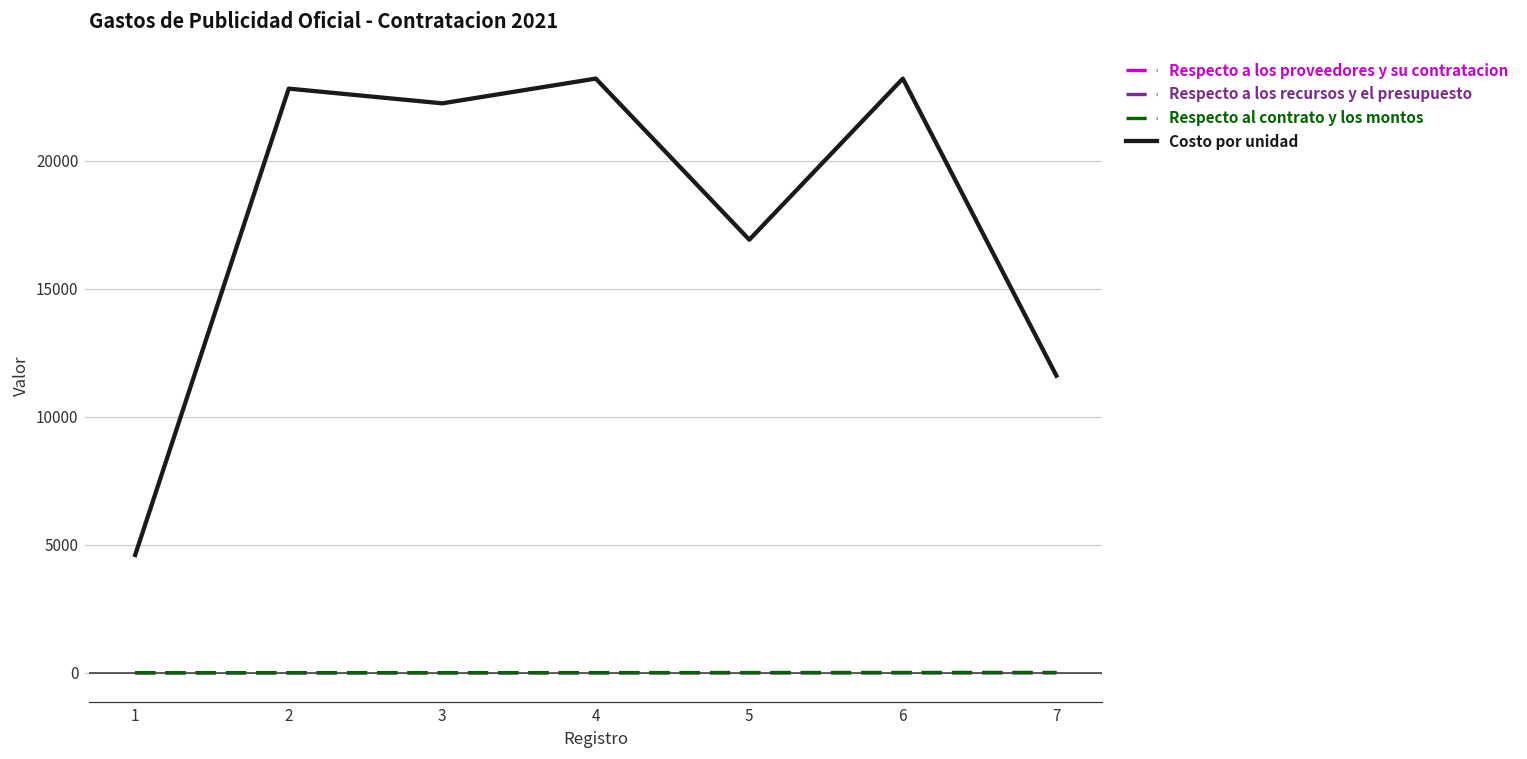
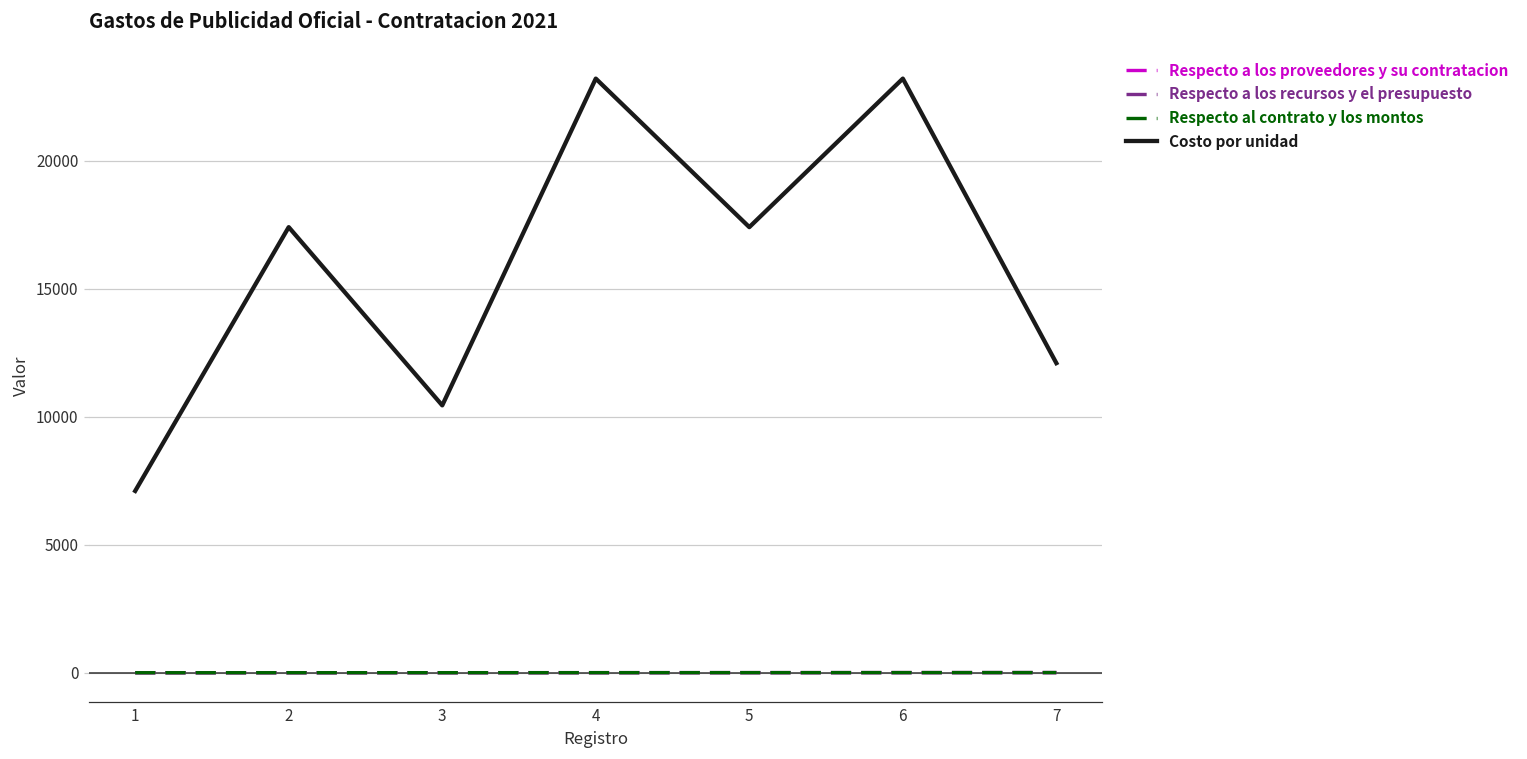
  {
    "Respecto al contrato y los montos": {
      "1": 0,
      "2": 0,
      "3": 0,
      "4": 0,
      "5": 0,
      "6": 0,
      "7": 0
    },
    "Costo por unidad": {
-     "1": 4600,
-     "2": 22800,
-     "3": 22200,
+     "1": 7100,
+     "2": 17400,
+     "3": 10400,
      "4": 23200,
-     "5": 16900,
+     "5": 17400,
      "6": 23200,
-     "7": 11600
+     "7": 12100
    }
  }
